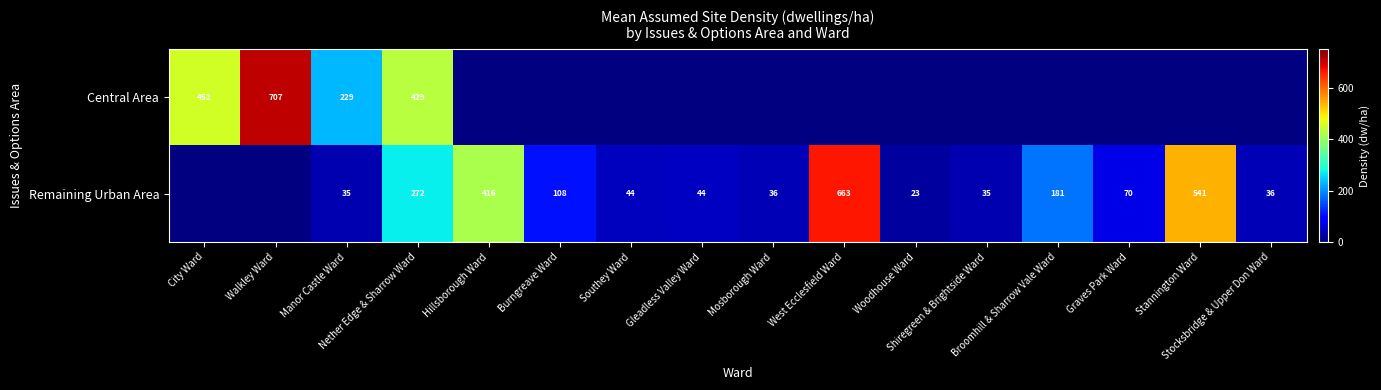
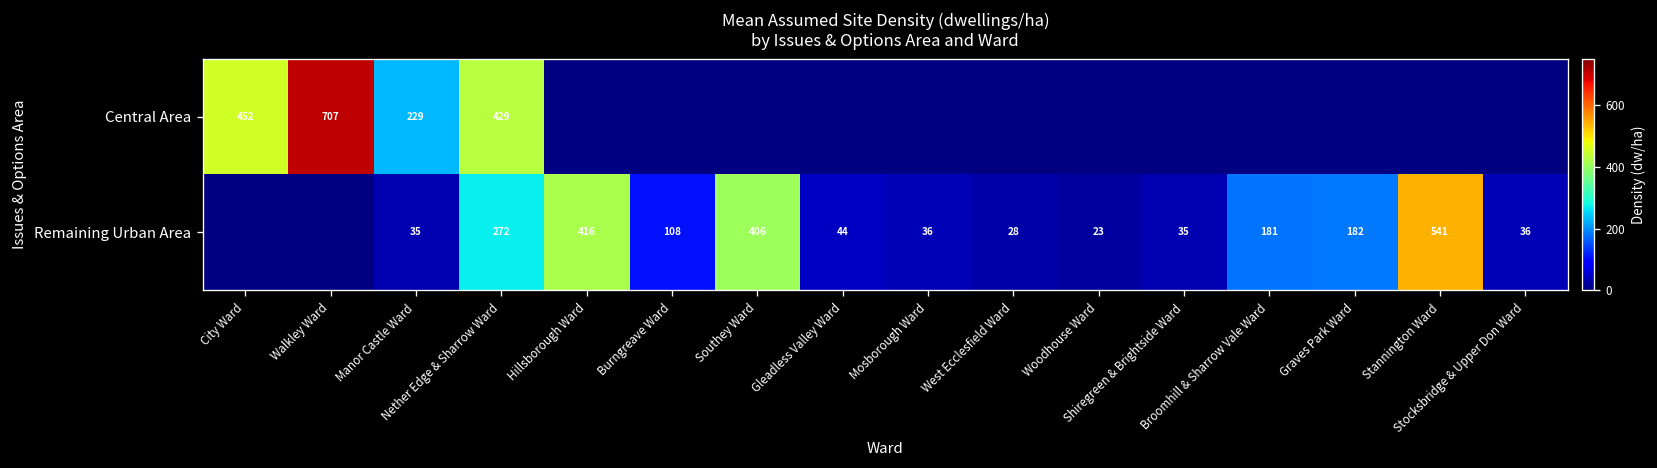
  {
    "Central Area": {
      "City Ward": 452,
      "Walkley Ward": 707,
      "Manor Castle Ward": 229,
      "Nether Edge & Sharrow Ward": 429
    },
    "Remaining Urban Area": {
      "Manor Castle Ward": 35,
      "Nether Edge & Sharrow Ward": 272,
      "Hillsborough Ward": 416,
      "Burngreave Ward": 108,
-     "Southey Ward": 44,
+     "Southey Ward": 406,
      "Gleadless Valley Ward": 44,
      "Mosborough Ward": 36,
-     "West Ecclesfield Ward": 663,
+     "West Ecclesfield Ward": 28,
      "Woodhouse Ward": 23,
      "Shiregreen & Brightside Ward": 35,
      "Broomhill & Sharrow Vale Ward": 181,
-     "Graves Park Ward": 70,
+     "Graves Park Ward": 182,
      "Stannington Ward": 541,
      "Stocksbridge & Upper Don Ward": 36
    }
  }
